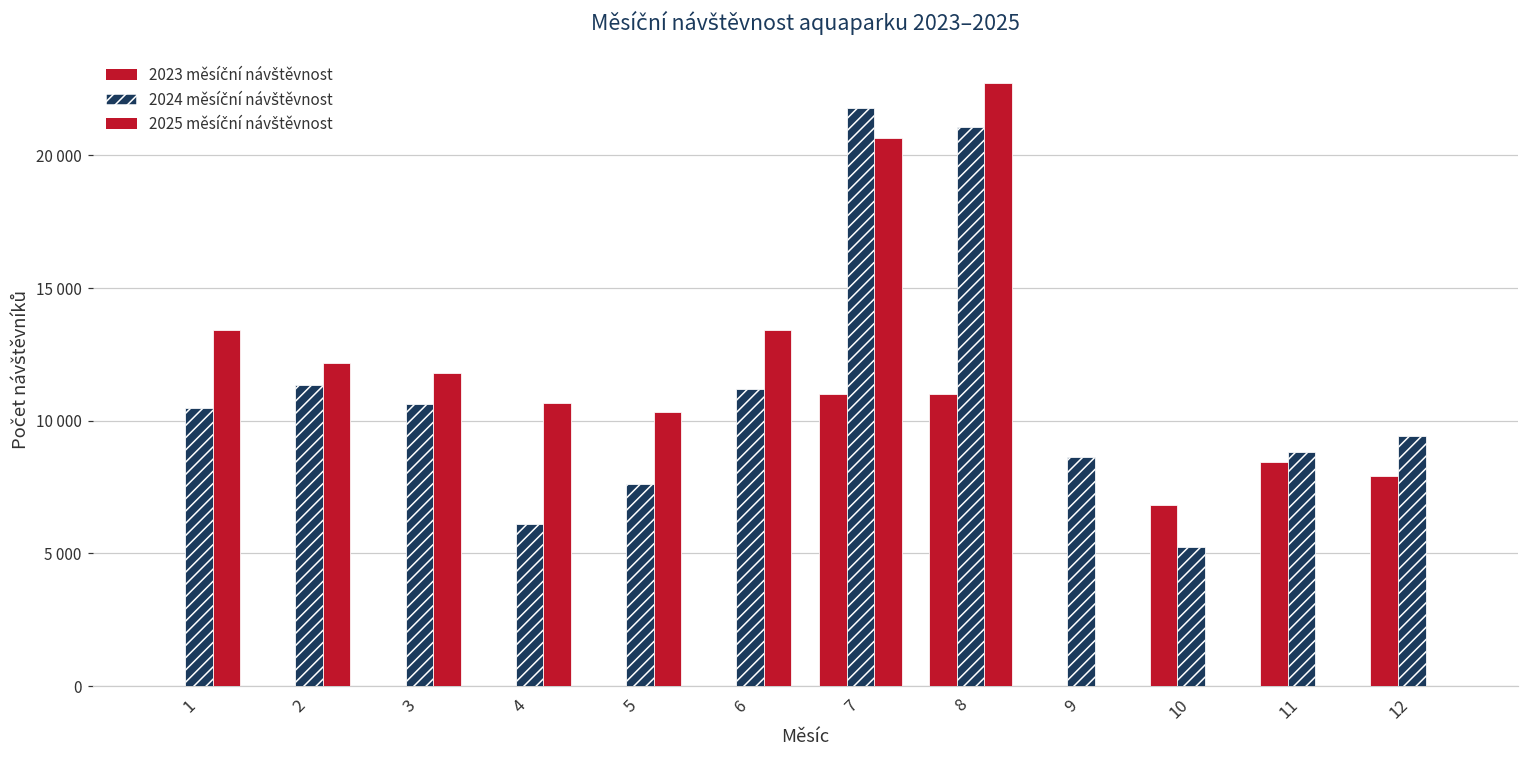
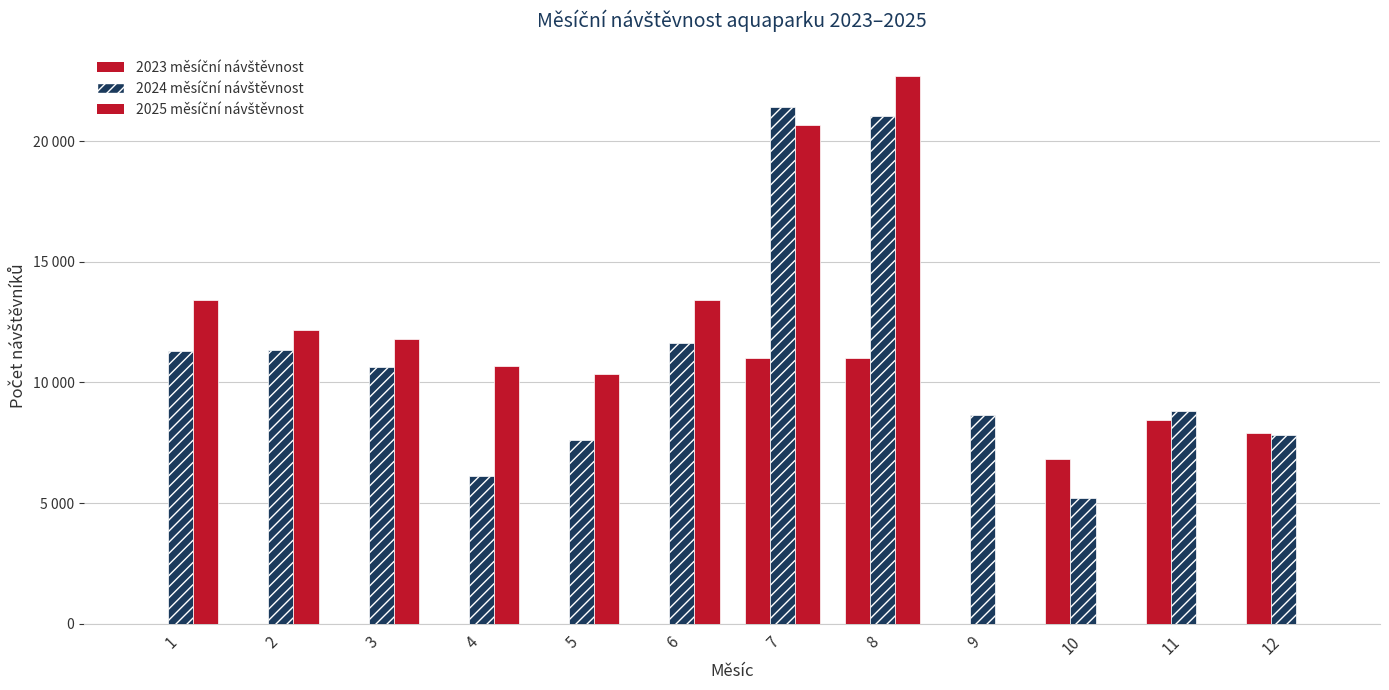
  {
    "2024 měsíční návštěvnost": {
-     "1": 10500,
+     "1": 11300,
      "2": 11400,
      "3": 10600,
      "4": 6100,
      "5": 7600,
-     "6": 11200,
-     "7": 21800,
+     "6": 11600,
+     "7": 21400,
      "8": 21100,
      "9": 8600,
      "10": 5200,
      "11": 8800,
-     "12": 9400
+     "12": 7800
    }
  }
